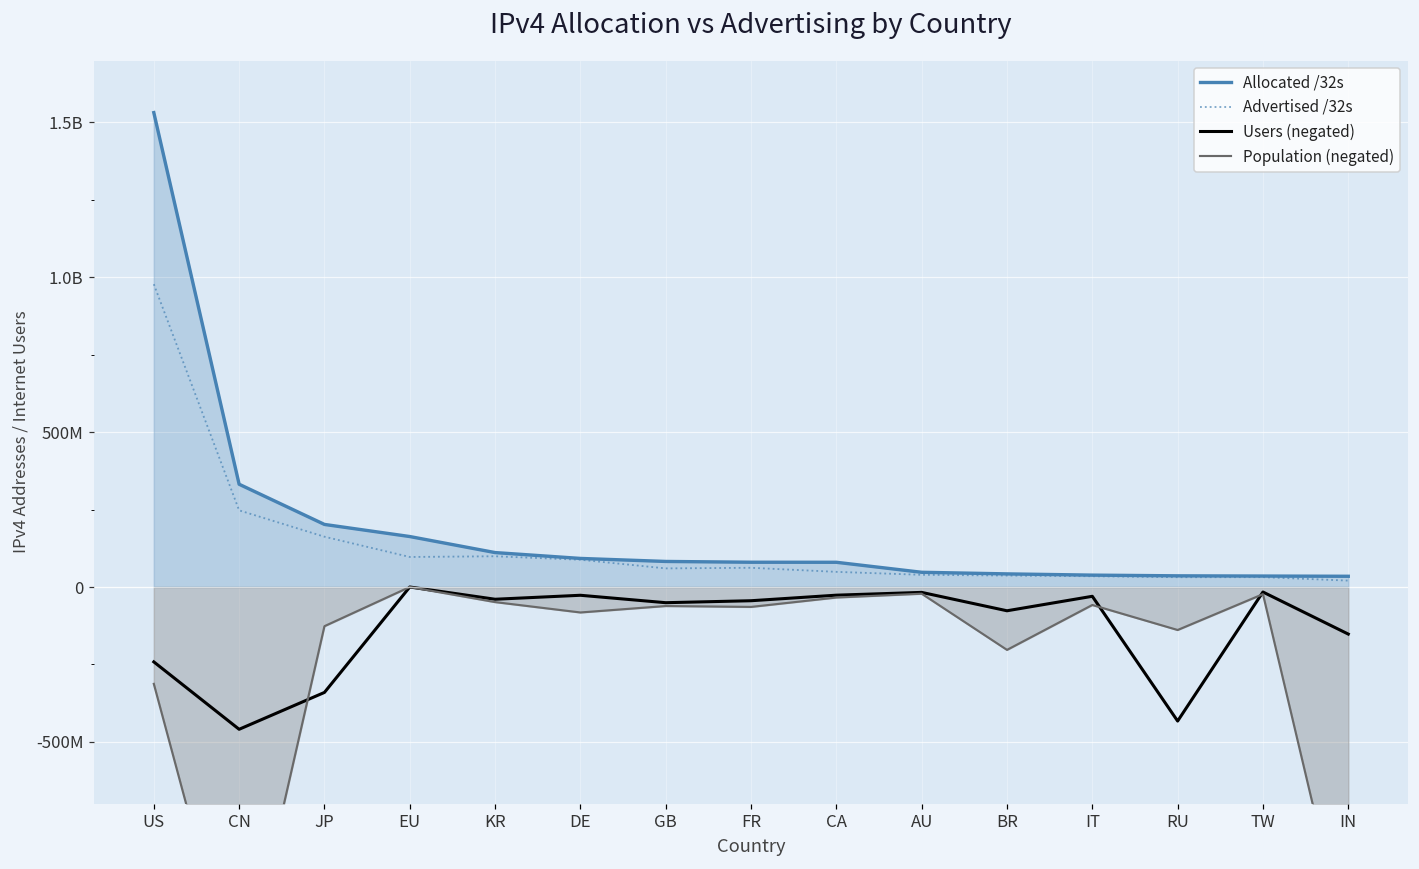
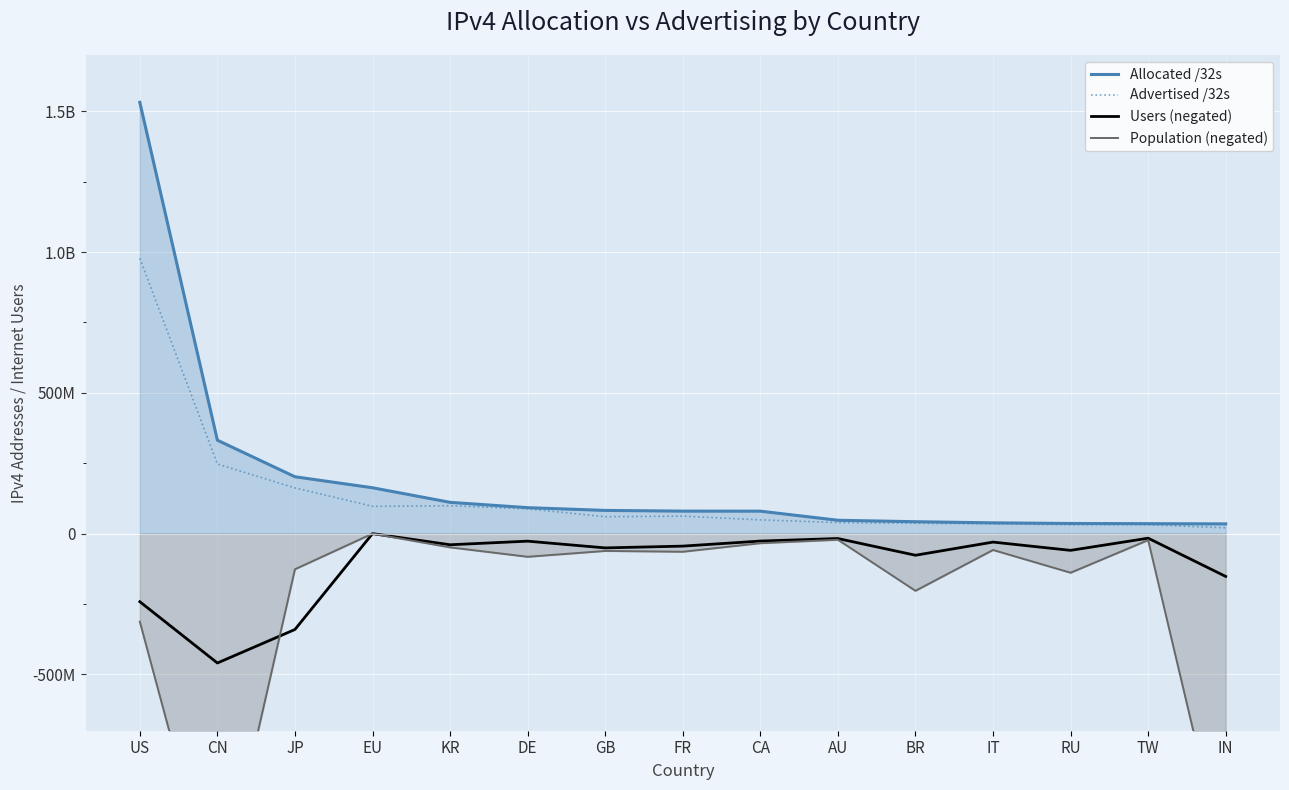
  {
    "Users (negated)": {
      "US": -240000000,
      "CN": -460000000,
      "JP": -340000000,
      "KR": -40000000,
      "DE": -30000000,
      "GB": -50000000,
      "FR": -40000000,
      "BR": -80000000,
      "IT": -30000000,
-     "RU": -430000000,
+     "RU": -60000000,
      "IN": -150000000
    }
  }
